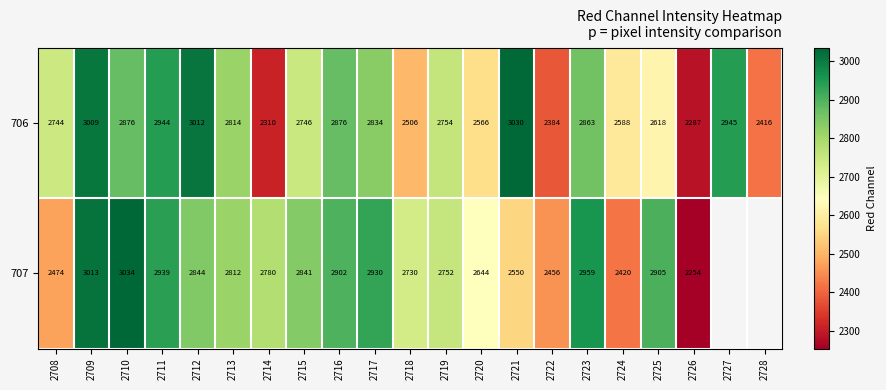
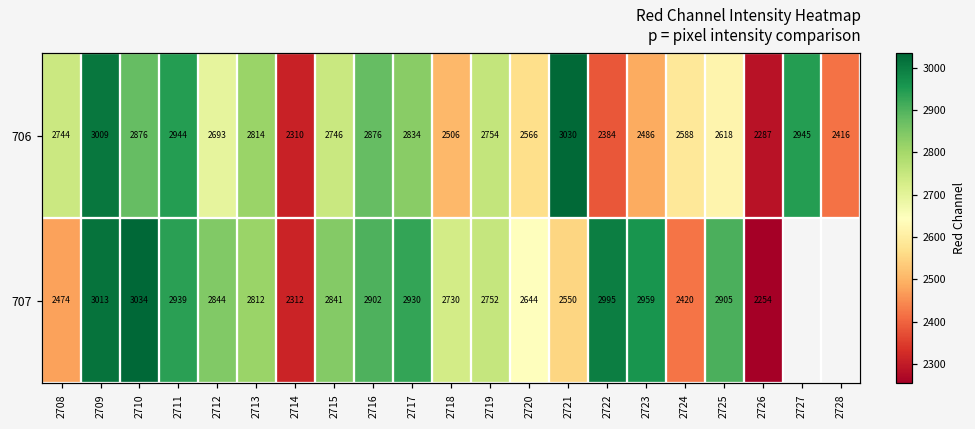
  {
    "706": {
      "2708": 2744,
      "2709": 3009,
      "2710": 2876,
      "2711": 2944,
-     "2712": 3012,
+     "2712": 2693,
      "2713": 2814,
      "2714": 2310,
      "2715": 2746,
      "2716": 2876,
      "2717": 2834,
      "2718": 2506,
      "2719": 2754,
      "2720": 2566,
      "2721": 3030,
      "2722": 2384,
-     "2723": 2863,
+     "2723": 2486,
      "2724": 2588,
      "2725": 2618,
      "2726": 2287,
      "2727": 2945,
      "2728": 2416
    },
    "707": {
      "2708": 2474,
      "2709": 3013,
      "2710": 3034,
      "2711": 2939,
      "2712": 2844,
      "2713": 2812,
-     "2714": 2780,
+     "2714": 2312,
      "2715": 2841,
      "2716": 2902,
      "2717": 2930,
      "2718": 2730,
      "2719": 2752,
      "2720": 2644,
      "2721": 2550,
-     "2722": 2456,
+     "2722": 2995,
      "2723": 2959,
      "2724": 2420,
      "2725": 2905,
      "2726": 2254
    }
  }
